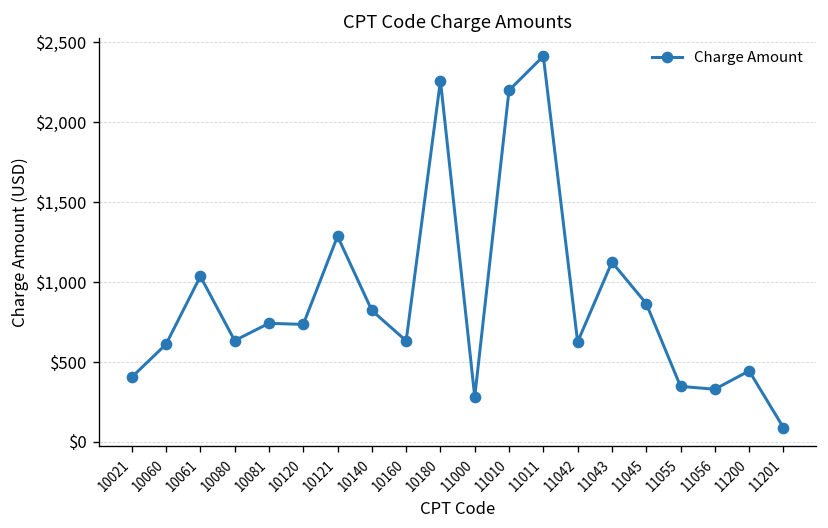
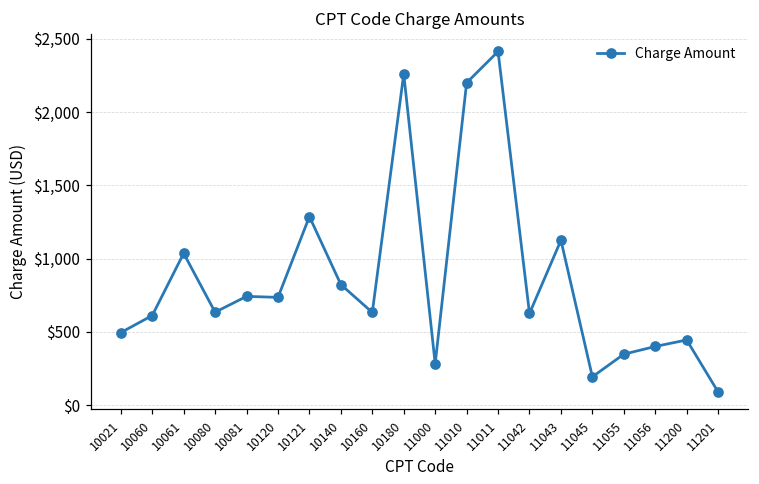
  {
-   "10021": "$410",
+   "10021": "$500",
    "10060": "$610",
    "10061": "$1,040",
    "10080": "$630",
    "10081": "$740",
    "10120": "$740",
    "10121": "$1,290",
    "10140": "$820",
    "10160": "$630",
    "10180": "$2,260",
    "11000": "$280",
    "11010": "$2,200",
    "11011": "$2,410",
    "11042": "$630",
    "11043": "$1,130",
-   "11045": "$870",
+   "11045": "$190",
    "11055": "$350",
-   "11056": "$330",
+   "11056": "$400",
    "11200": "$440",
    "11201": "$90"
  }
